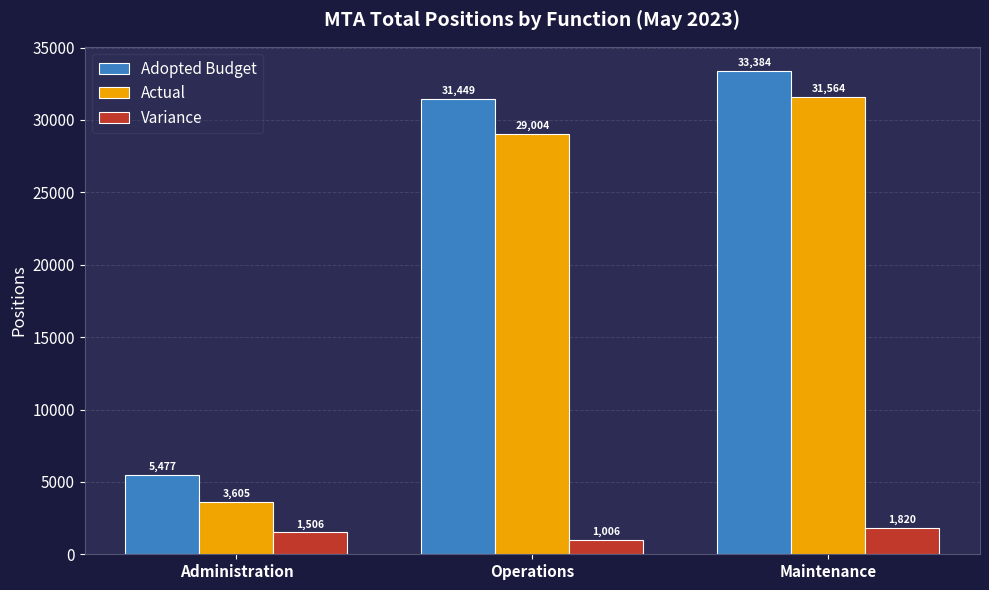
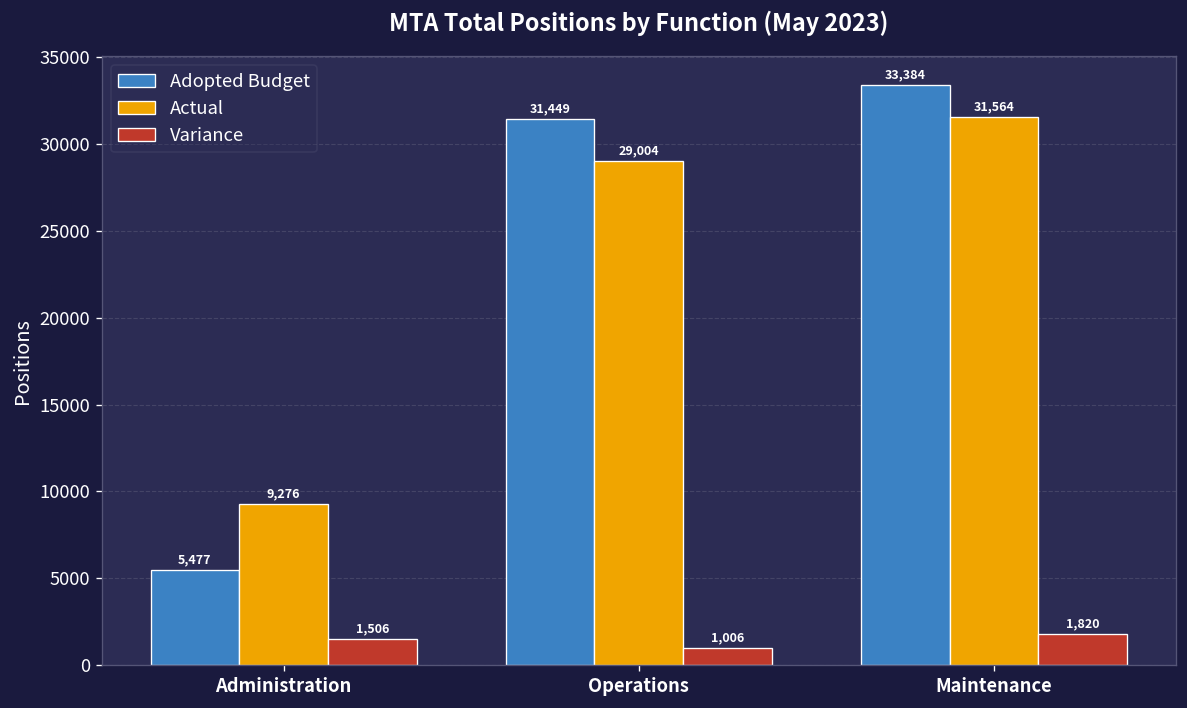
  {
    "Adopted Budget": {
      "Administration": "5,477",
      "Operations": "31,449",
      "Maintenance": "33,384"
    },
    "Actual": {
-     "Administration": "3,605",
+     "Administration": "9,276",
      "Operations": "29,004",
      "Maintenance": "31,564"
    },
    "Variance": {
      "Administration": "1,506",
      "Operations": "1,006",
      "Maintenance": "1,820"
    }
  }
